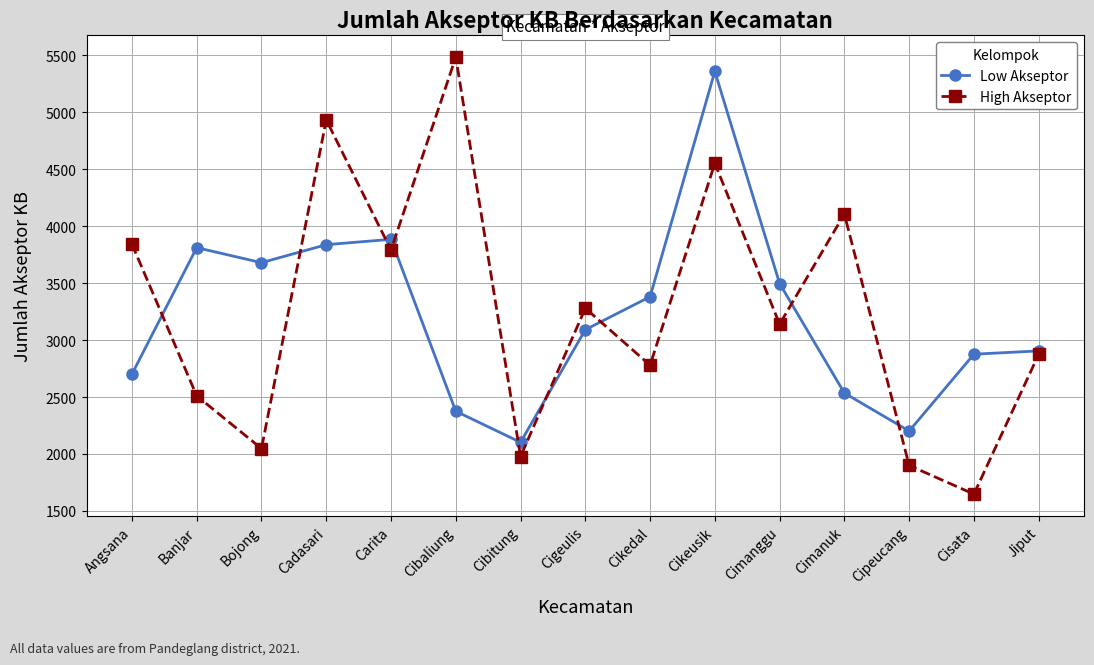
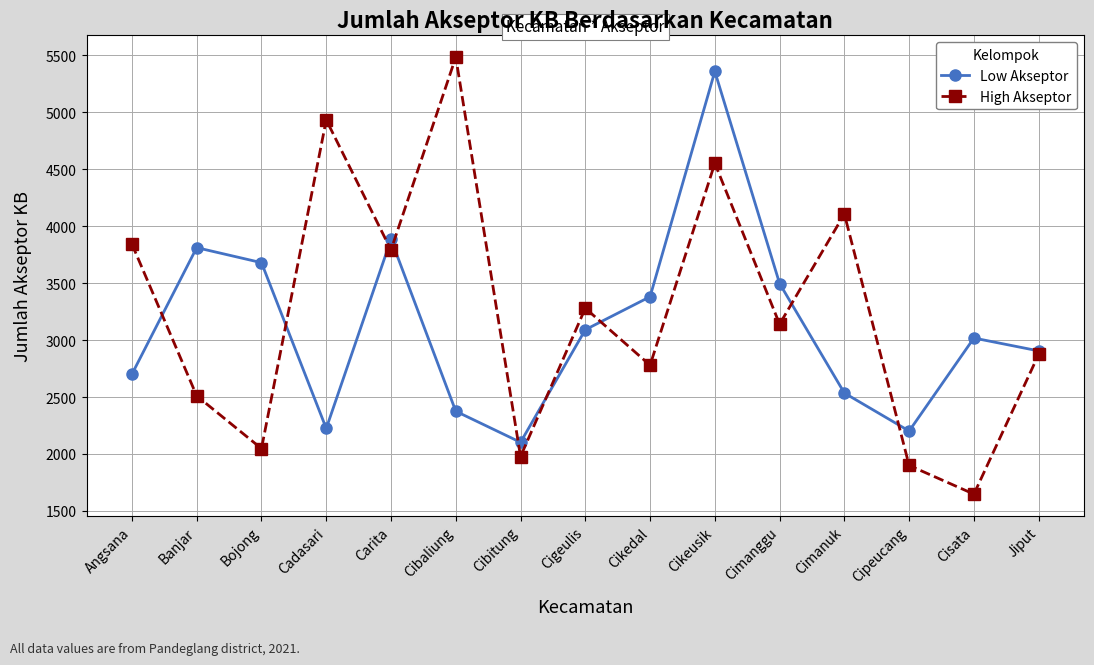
  {
    "Low Akseptor": {
      "Angsana": 2700,
      "Banjar": 3810,
      "Bojong": 3680,
-     "Cadasari": 3840,
+     "Cadasari": 2220,
      "Carita": 3890,
      "Cibaliung": 2380,
      "Cibitung": 2100,
      "Cigeulis": 3090,
      "Cikedal": 3380,
      "Cikeusik": 5360,
      "Cimanggu": 3500,
      "Cimanuk": 2540,
      "Cipeucang": 2200,
-     "Cisata": 2880,
+     "Cisata": 3020,
      "Jiput": 2910
    },
    "High Akseptor": {
      "Angsana": 3840,
      "Banjar": 2510,
      "Bojong": 2050,
      "Cadasari": 4930,
      "Carita": 3790,
      "Cibaliung": 5490,
      "Cibitung": 1980,
      "Cigeulis": 3280,
      "Cikedal": 2780,
      "Cikeusik": 4550,
      "Cimanggu": 3140,
      "Cimanuk": 4110,
      "Cipeucang": 1900,
      "Cisata": 1650,
      "Jiput": 2870
    }
  }
